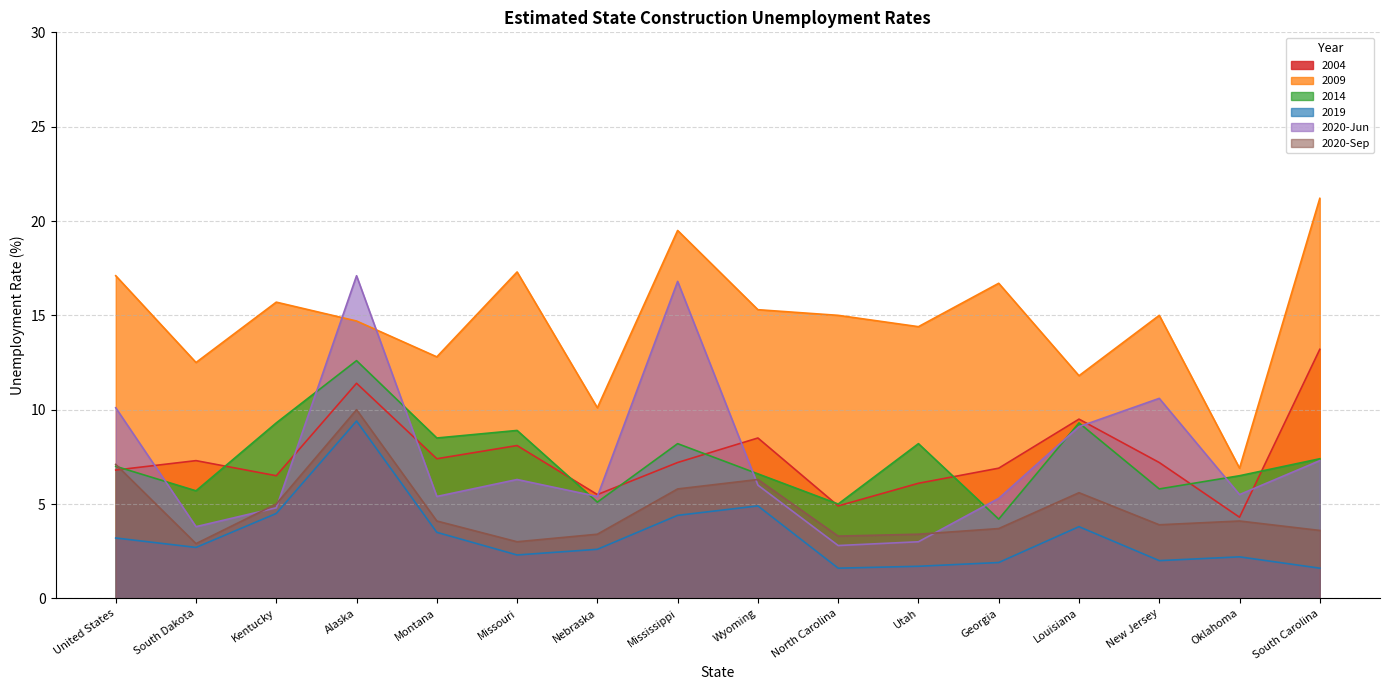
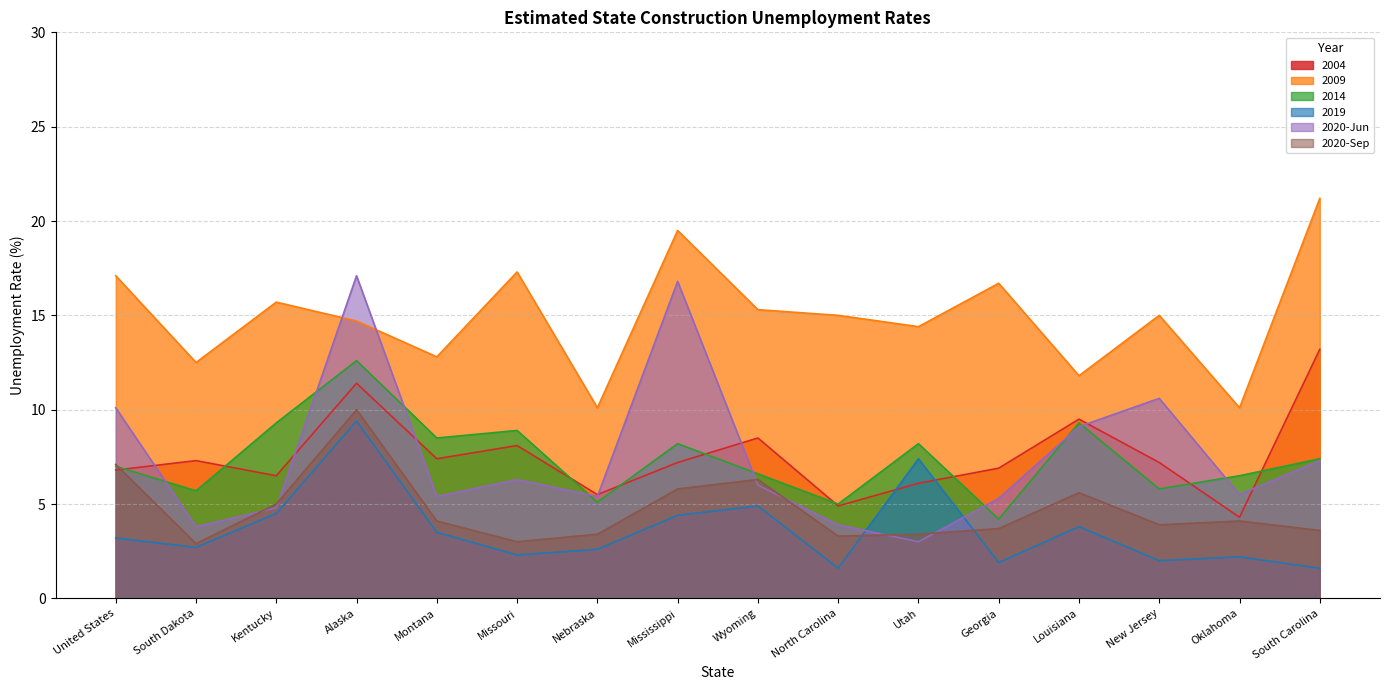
  {
    "2004": {
      "United States": 6.8,
      "South Dakota": 7.3,
      "Kentucky": 6.5,
      "Alaska": 11.4,
      "Montana": 7.4,
      "Missouri": 8.1,
      "Mississippi": 7.2,
      "Wyoming": 8.5,
      "Utah": 6.1,
      "Georgia": 6.9,
      "Louisiana": 9.5,
      "New Jersey": 7.2,
      "Oklahoma": 4.3,
      "South Carolina": 13.2
    },
    "2009": {
      "United States": 17.1,
      "South Dakota": 12.5,
      "Kentucky": 15.7,
      "Alaska": 14.7,
      "Montana": 12.8,
      "Missouri": 17.3,
      "Nebraska": 10.1,
      "Mississippi": 19.5,
      "Wyoming": 15.3,
      "North Carolina": 15.0,
      "Utah": 14.4,
      "Georgia": 16.7,
      "Louisiana": 11.8,
      "New Jersey": 15.0,
-     "Oklahoma": 6.9,
+     "Oklahoma": 10.1,
      "South Carolina": 21.2
    },
    "2014": {
      "South Dakota": 5.7,
      "Kentucky": 9.3,
      "Alaska": 12.6,
      "Montana": 8.5,
      "Missouri": 8.9,
      "Nebraska": 5.1,
      "Mississippi": 8.2,
      "Wyoming": 6.6,
      "Utah": 8.2,
      "Georgia": 4.2,
      "Louisiana": 9.3,
      "New Jersey": 5.8,
      "Oklahoma": 6.5
    },
    "2019": {
      "United States": 3.2,
      "South Dakota": 2.7,
      "Kentucky": 4.5,
      "Alaska": 9.4,
      "Montana": 3.5,
      "Missouri": 2.3,
      "Nebraska": 2.6,
      "Mississippi": 4.4,
      "Wyoming": 4.9,
      "North Carolina": 1.6,
-     "Utah": 1.7,
+     "Utah": 7.4,
      "Georgia": 1.9,
      "Louisiana": 3.8,
      "New Jersey": 2.0,
      "Oklahoma": 2.2,
      "South Carolina": 1.6
    },
    "2020-Jun": {
      "United States": 10.1,
      "South Dakota": 3.8,
      "Kentucky": 4.8,
      "Alaska": 17.1,
      "Montana": 5.4,
      "Missouri": 6.3,
      "Mississippi": 16.8,
      "Wyoming": 6.0,
-     "North Carolina": 2.8,
+     "North Carolina": 3.9,
      "Utah": 3.0,
      "Georgia": 5.3,
      "Louisiana": 9.1,
      "New Jersey": 10.6,
      "Oklahoma": 5.5
    },
    "2020-Sep": {
      "South Dakota": 2.9,
      "Kentucky": 5.0,
      "Alaska": 10.0,
      "Montana": 4.1,
      "Missouri": 3.0,
      "Nebraska": 3.4,
      "Mississippi": 5.8,
      "Wyoming": 6.3,
      "North Carolina": 3.3,
      "Utah": 3.4,
      "Georgia": 3.7,
      "Louisiana": 5.6,
      "New Jersey": 3.9,
      "Oklahoma": 4.1,
      "South Carolina": 3.6
    }
  }
